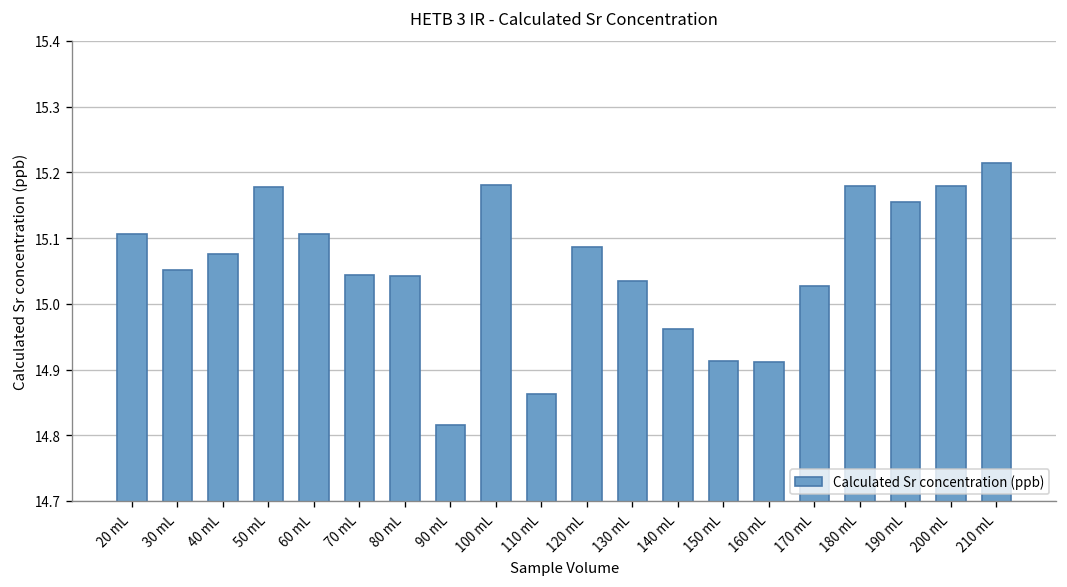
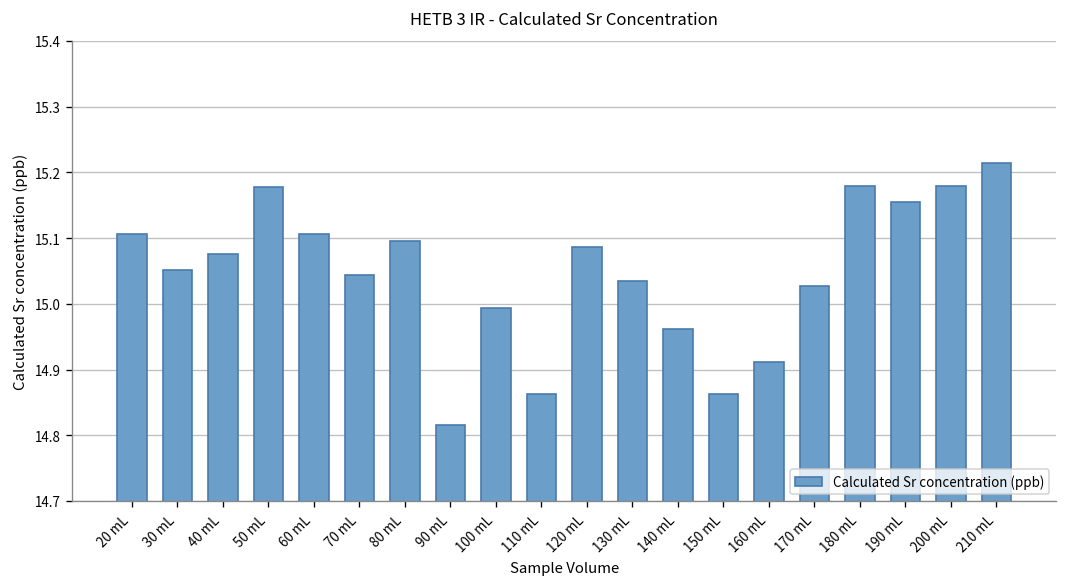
  {
    "20 mL": 15.11,
    "30 mL": 15.05,
    "40 mL": 15.08,
    "50 mL": 15.18,
    "60 mL": 15.11,
    "70 mL": 15.04,
-   "80 mL": 15.04,
+   "80 mL": 15.10,
    "90 mL": 14.82,
-   "100 mL": 15.18,
+   "100 mL": 14.99,
    "110 mL": 14.86,
    "120 mL": 15.09,
    "130 mL": 15.03,
    "140 mL": 14.96,
-   "150 mL": 14.91,
+   "150 mL": 14.86,
    "160 mL": 14.91,
    "170 mL": 15.03,
    "180 mL": 15.18,
    "190 mL": 15.15,
    "200 mL": 15.18,
    "210 mL": 15.21
  }
